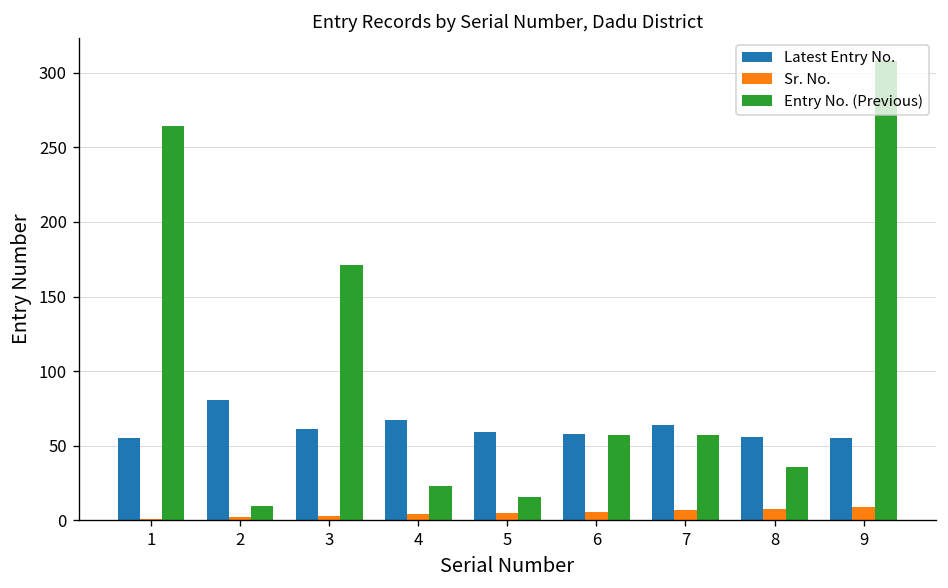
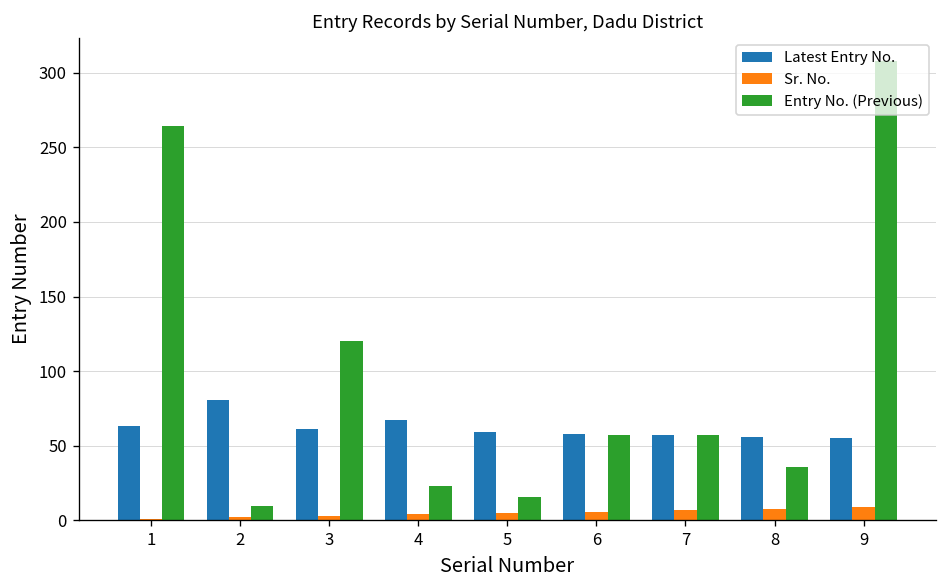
  {
    "Latest Entry No.": {
-     "1": 55,
+     "1": 63,
      "2": 81,
      "3": 61,
      "4": 67,
      "5": 59,
      "6": 58,
-     "7": 64,
+     "7": 57,
      "8": 56,
      "9": 55
    },
    "Sr. No.": {
      "3": 3,
      "4": 4,
      "5": 5,
      "6": 6,
      "7": 7,
      "8": 8,
      "9": 9
    },
    "Entry No. (Previous)": {
      "1": 264,
      "2": 10,
-     "3": 171,
+     "3": 120,
      "4": 23,
      "5": 16,
      "6": 57,
      "7": 57,
      "8": 36
    }
  }
